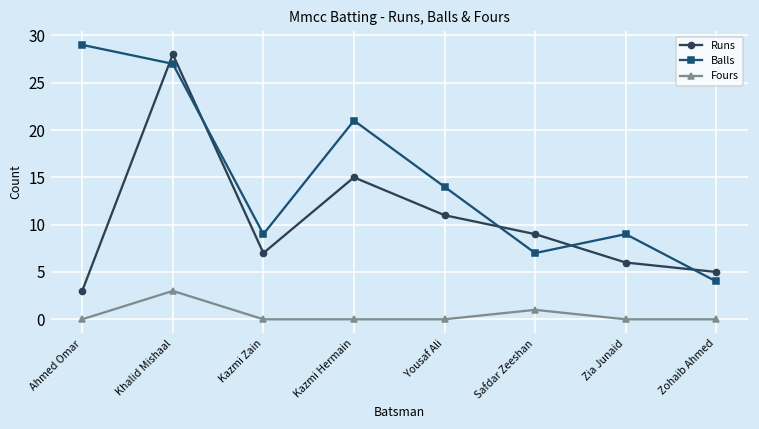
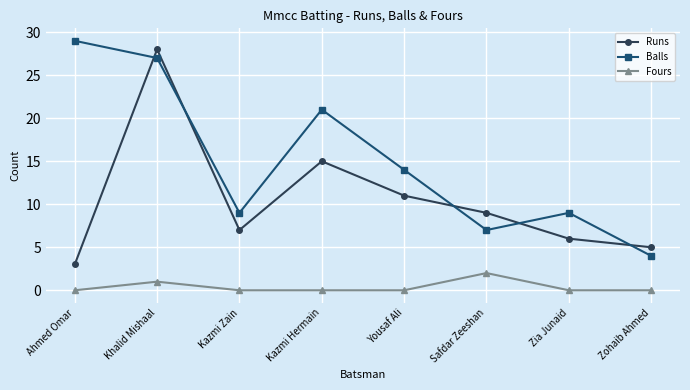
  {
    "Fours": {
      "Ahmed Omar": 0,
-     "Khalid Mishaal": 3,
+     "Khalid Mishaal": 1,
      "Kazmi Zain": 0,
      "Kazmi Hermain": 0,
      "Yousaf Ali": 0,
-     "Safdar Zeeshan": 1,
+     "Safdar Zeeshan": 2,
      "Zia Junaid": 0,
      "Zohaib Ahmed": 0
    }
  }
